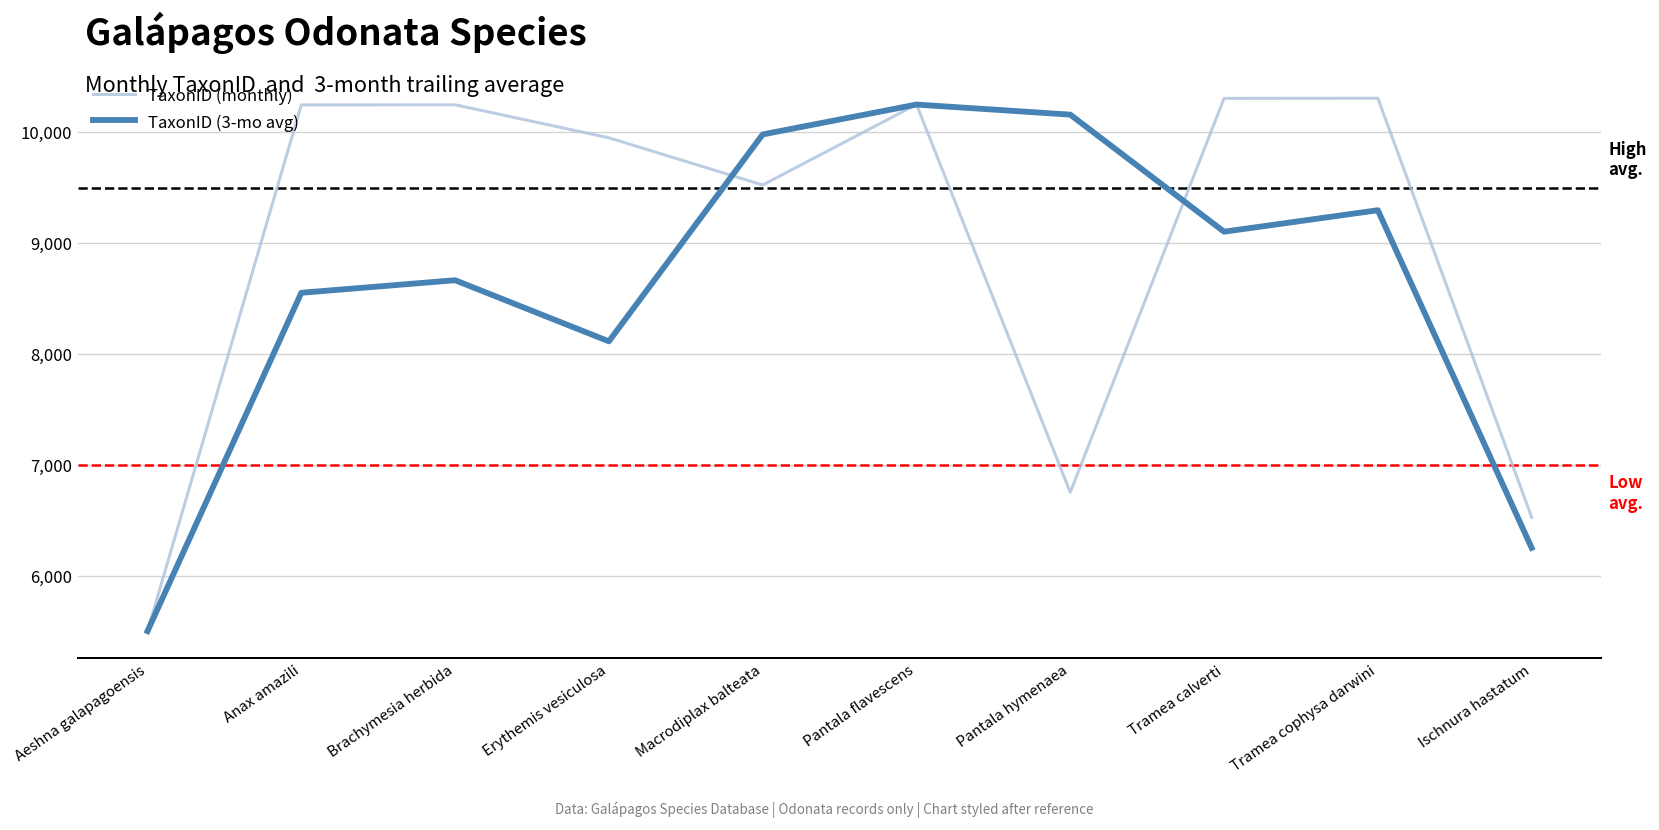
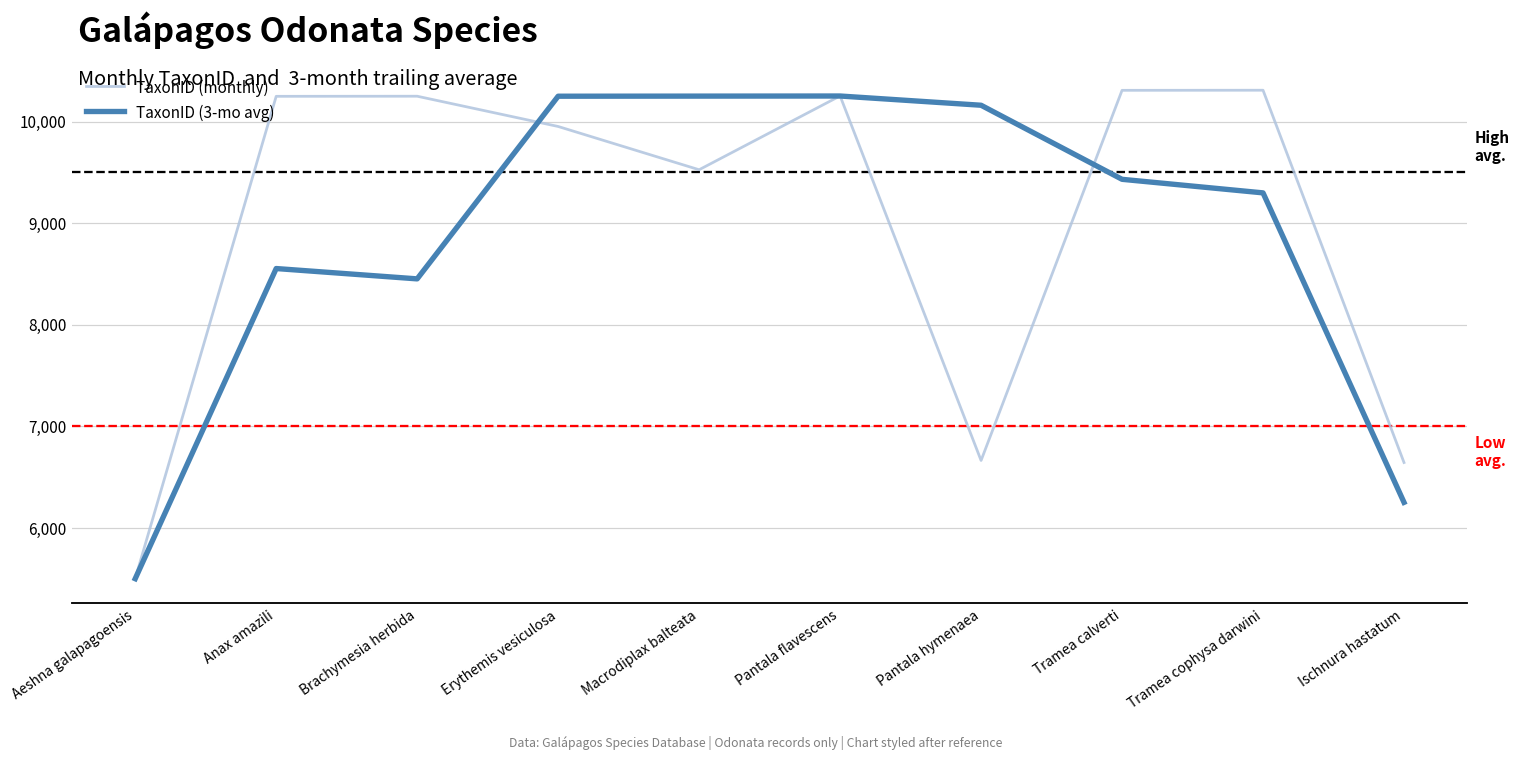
  {
    "TaxonID (monthly)": {
      "Anax amazili": "10,200",
      "Brachymesia herbida": "10,300",
      "Erythemis vesiculosa": "10,000",
      "Macrodiplax balteata": "9,500",
-     "Pantala hymenaea": "6,800",
+     "Pantala hymenaea": "6,700",
      "Tramea calverti": "10,300",
      "Tramea cophysa darwini": "10,300",
-     "Ischnura hastatum": "6,500"
+     "Ischnura hastatum": "6,600"
    },
    "TaxonID (3-mo avg)": {
      "Anax amazili": "8,600",
-     "Brachymesia herbida": "8,700",
-     "Erythemis vesiculosa": "8,100",
-     "Macrodiplax balteata": "10,000",
+     "Brachymesia herbida": "8,500",
+     "Erythemis vesiculosa": "10,300",
+     "Macrodiplax balteata": "10,300",
      "Pantala hymenaea": "10,200",
-     "Tramea calverti": "9,100",
+     "Tramea calverti": "9,400",
      "Tramea cophysa darwini": "9,300",
      "Ischnura hastatum": "6,300"
    }
  }
